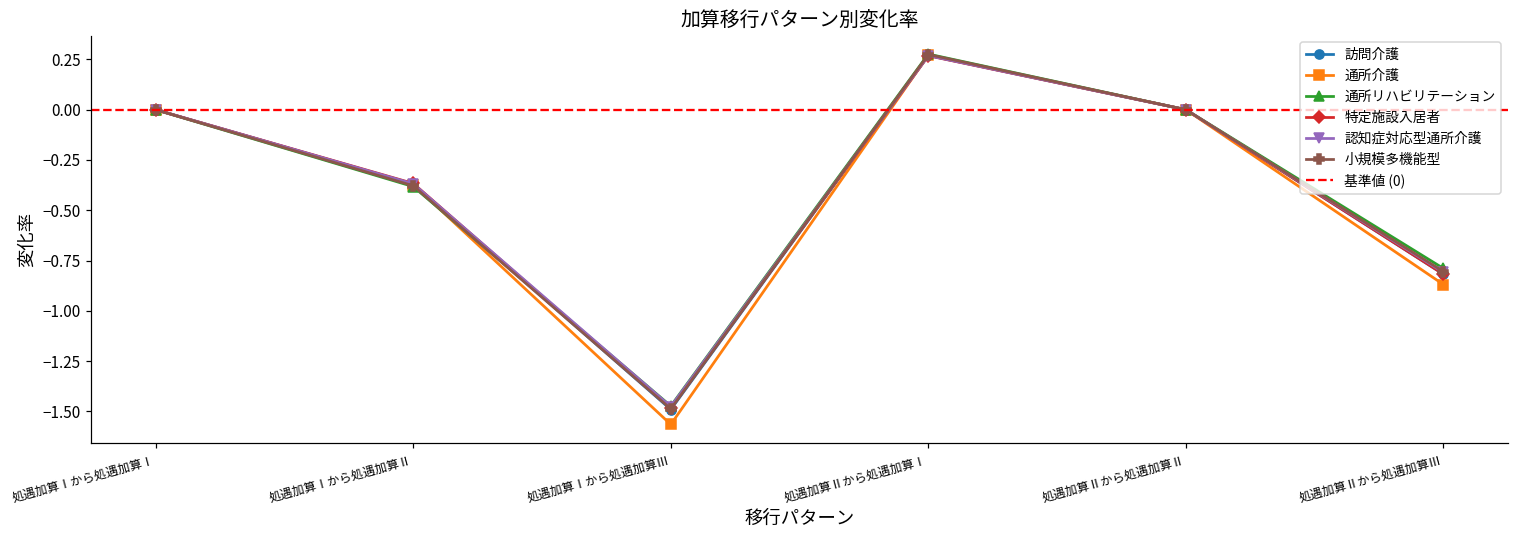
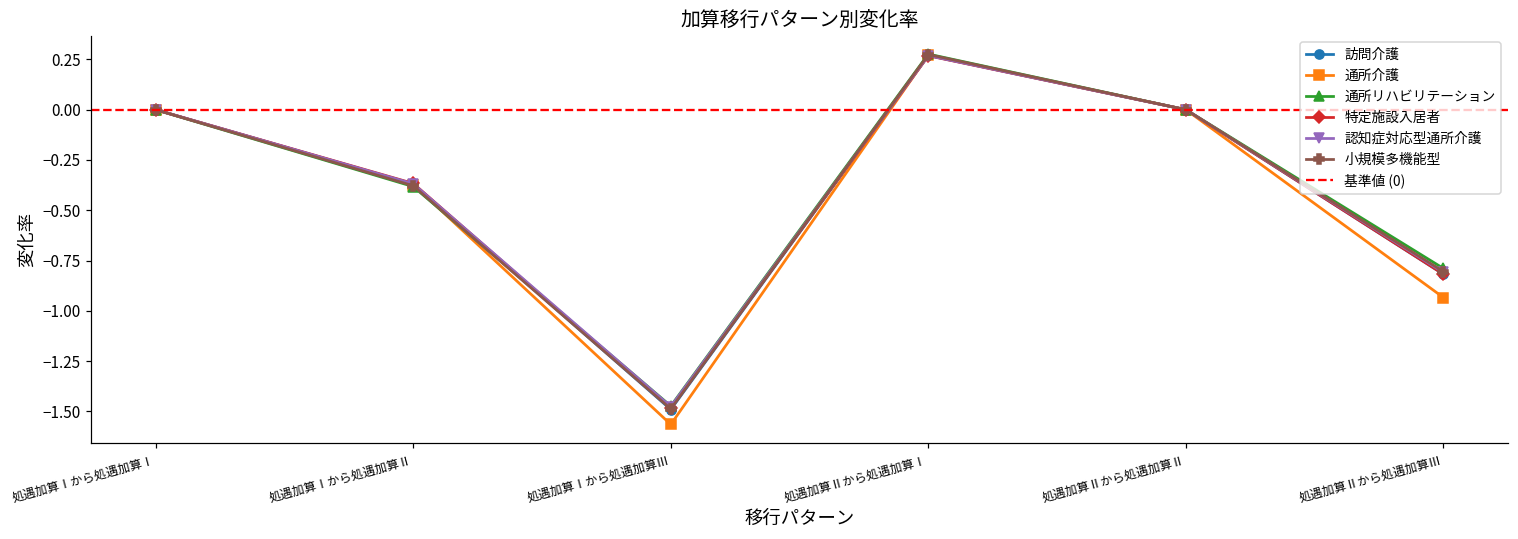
  {
    "通所介護": {
      "処遇加算Ⅰから処遇加算Ⅲ": -1.57,
-     "処遇加算Ⅱから処遇加算Ⅲ": -0.87
+     "処遇加算Ⅱから処遇加算Ⅲ": -0.93
    },
    "通所リハビリテーション": {
      "処遇加算Ⅱから処遇加算Ⅲ": -0.79
    }
  }
